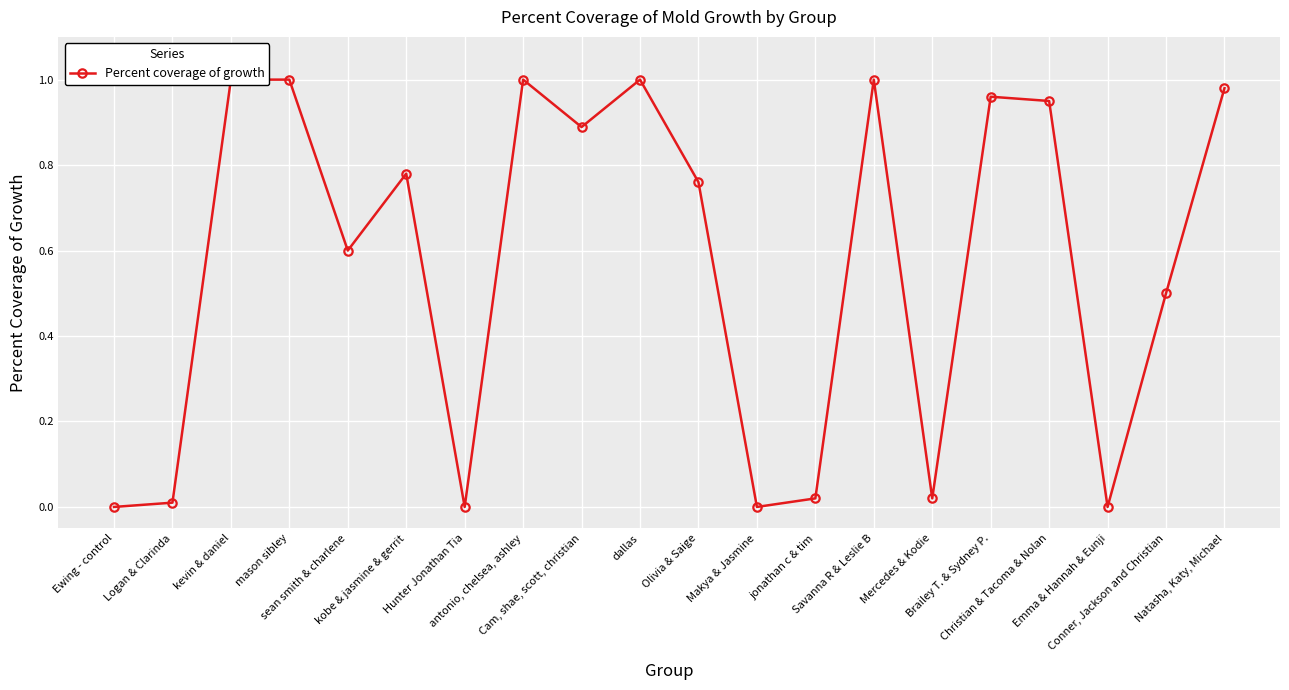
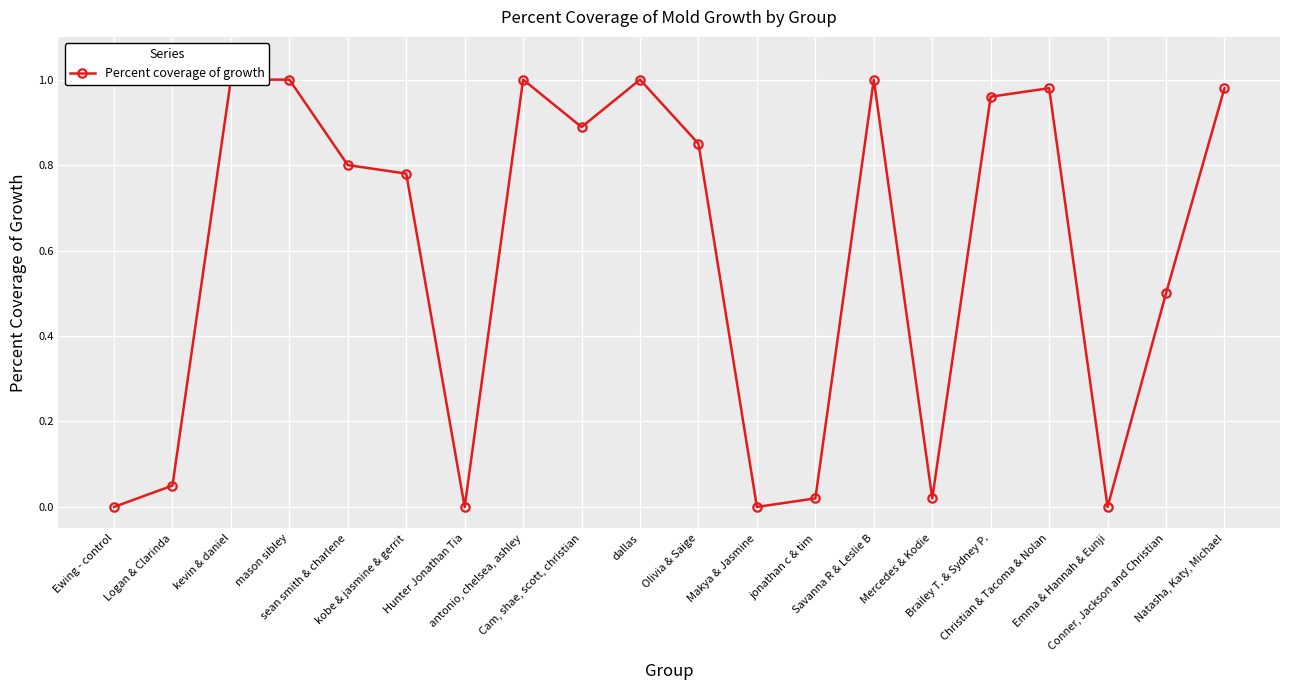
  {
    "Ewing - control": 0.00,
-   "Logan & Clarinda": 0.01,
+   "Logan & Clarinda": 0.05,
    "mason sibley": 1.00,
-   "sean smith & charlene": 0.6,
+   "sean smith & charlene": 0.8,
    "kobe & jasmine & gerrit": 0.78,
    "Hunter Jonathan Tia": 0.00,
    "antonio, chelsea, ashley": 1.00,
    "Cam, shae, scott, christian": 0.89,
    "dallas": 1.00,
-   "Olivia & Saige": 0.76,
+   "Olivia & Saige": 0.85,
    "Makya & Jasmine": 0.00,
    "jonathan c & tim": 0.02,
    "Savanna R & Leslie B": 1.00,
    "Mercedes & Kodie": 0.02,
    "Brailey T. & Sydney P.": 0.96,
-   "Christian & Tacoma & Nolan": 0.95,
+   "Christian & Tacoma & Nolan": 0.98,
    "Emma & Hannah & Eunji": 0.00,
    "Conner, Jackson and Christian": 0.50,
    "Natasha, Katy, Michael": 0.98
  }
